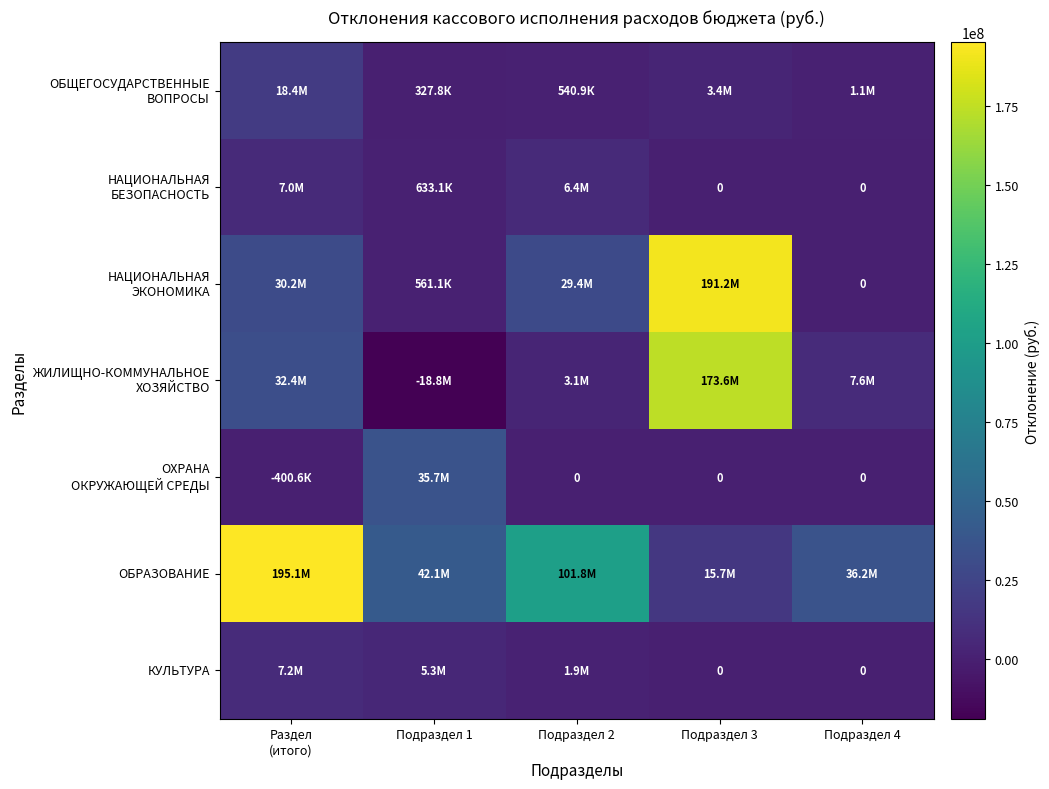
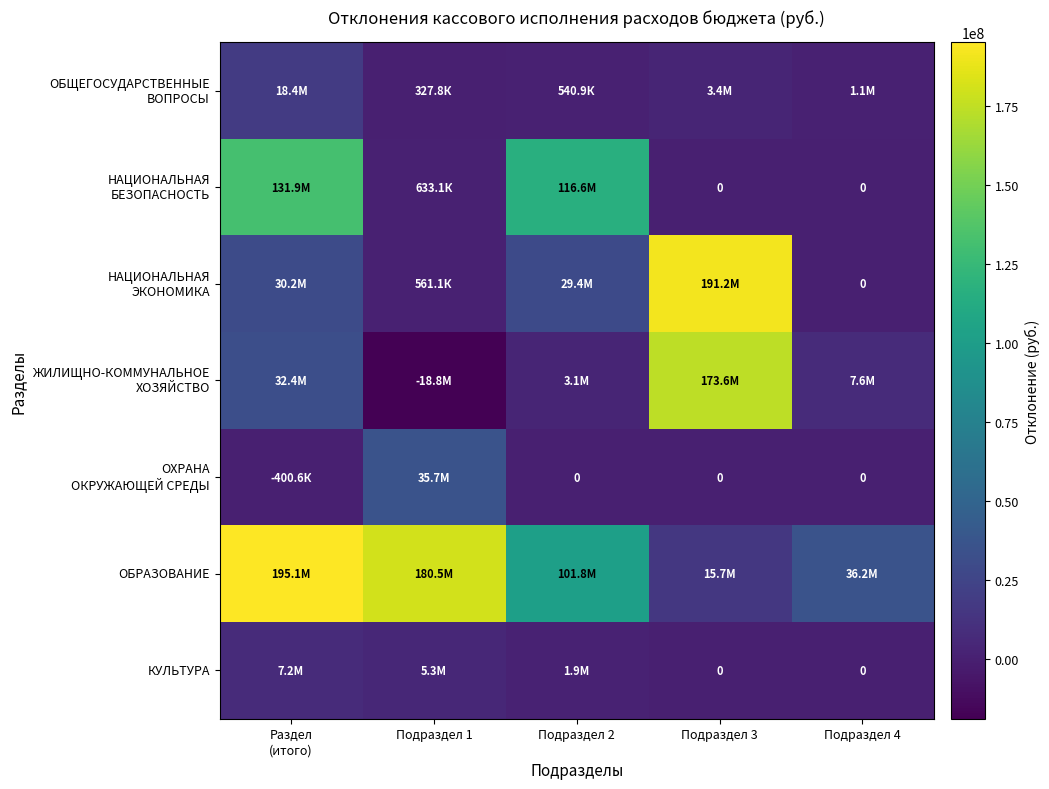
  {
    "ОБЩЕГОСУДАРСТВЕННЫЕ ВОПРОСЫ": {
      "Раздел (итого)": "18.4М",
      "Подраздел 1": "327.8К",
      "Подраздел 2": "540.9К",
      "Подраздел 3": "3.4М",
      "Подраздел 4": "1.1М"
    },
    "НАЦИОНАЛЬНАЯ БЕЗОПАСНОСТЬ": {
-     "Раздел (итого)": "7.0М",
+     "Раздел (итого)": "131.9М",
      "Подраздел 1": "633.1К",
-     "Подраздел 2": "6.4М",
+     "Подраздел 2": "116.6М",
      "Подраздел 3": "0",
      "Подраздел 4": "0"
    },
    "НАЦИОНАЛЬНАЯ ЭКОНОМИКА": {
      "Раздел (итого)": "30.2М",
      "Подраздел 1": "561.1К",
      "Подраздел 2": "29.4М",
      "Подраздел 3": "191.2М",
      "Подраздел 4": "0"
    },
    "ЖИЛИЩНО-КОММУНАЛЬНОЕ ХОЗЯЙСТВО": {
      "Раздел (итого)": "32.4М",
      "Подраздел 1": "-18.8М",
      "Подраздел 2": "3.1М",
      "Подраздел 3": "173.6М",
      "Подраздел 4": "7.6М"
    },
    "ОХРАНА ОКРУЖАЮЩЕЙ СРЕДЫ": {
      "Раздел (итого)": "-400.6К",
      "Подраздел 1": "35.7М",
      "Подраздел 2": "0",
      "Подраздел 3": "0",
      "Подраздел 4": "0"
    },
    "ОБРАЗОВАНИЕ": {
      "Раздел (итого)": "195.1М",
-     "Подраздел 1": "42.1М",
+     "Подраздел 1": "180.5М",
      "Подраздел 2": "101.8М",
      "Подраздел 3": "15.7М",
      "Подраздел 4": "36.2М"
    },
    "КУЛЬТУРА": {
      "Раздел (итого)": "7.2М",
      "Подраздел 1": "5.3М",
      "Подраздел 2": "1.9М",
      "Подраздел 3": "0",
      "Подраздел 4": "0"
    }
  }
